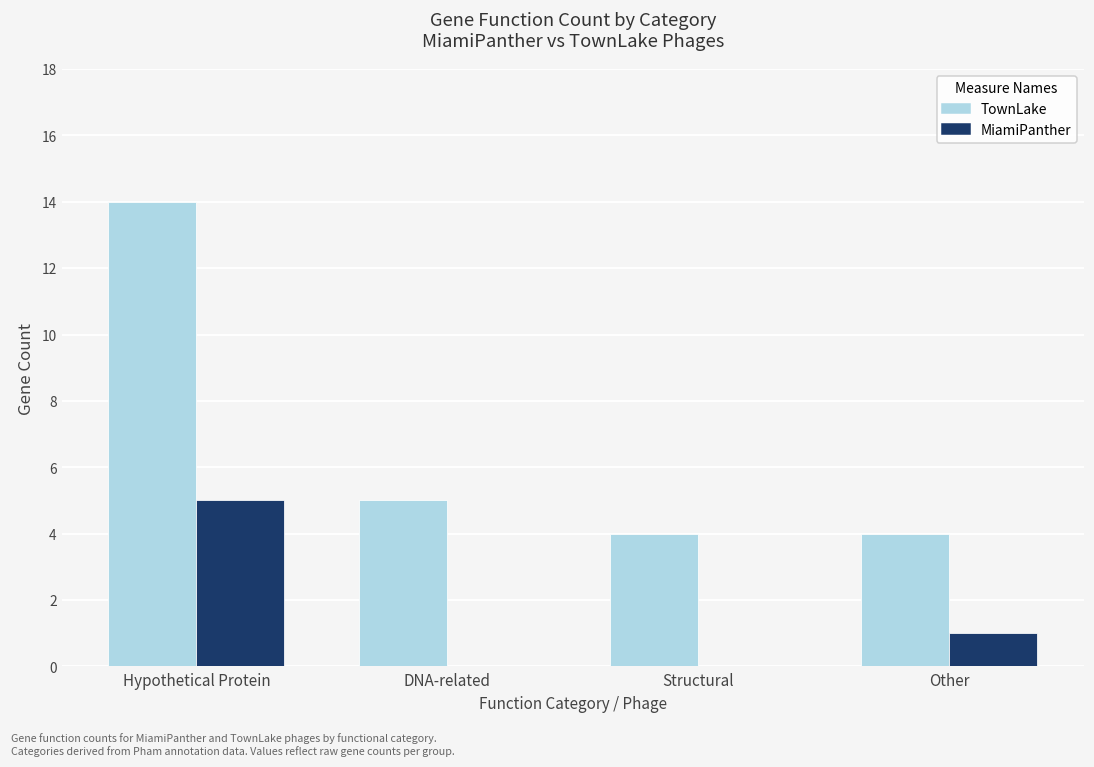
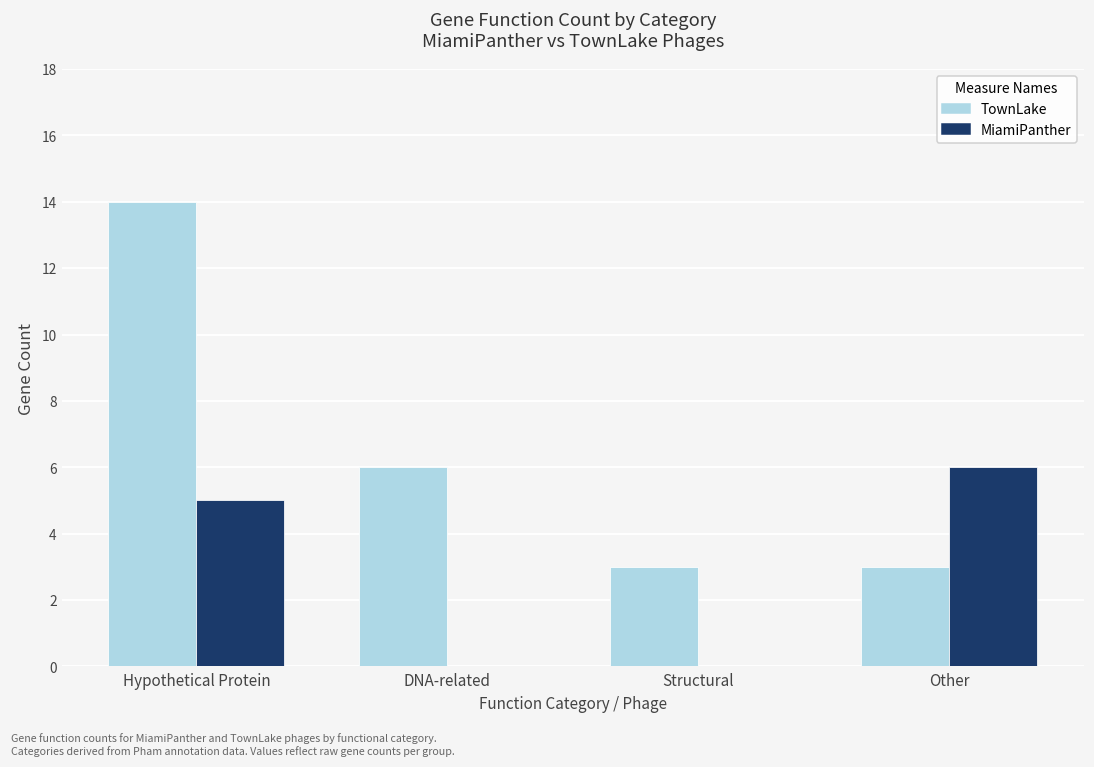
  {
    "TownLake": {
      "Hypothetical Protein": 14,
-     "DNA-related": 5,
-     "Structural": 4,
-     "Other": 4
+     "DNA-related": 6,
+     "Structural": 3,
+     "Other": 3
    },
    "MiamiPanther": {
      "Hypothetical Protein": 5,
      "DNA-related": 0,
      "Structural": 0,
-     "Other": 1
+     "Other": 6
    }
  }
